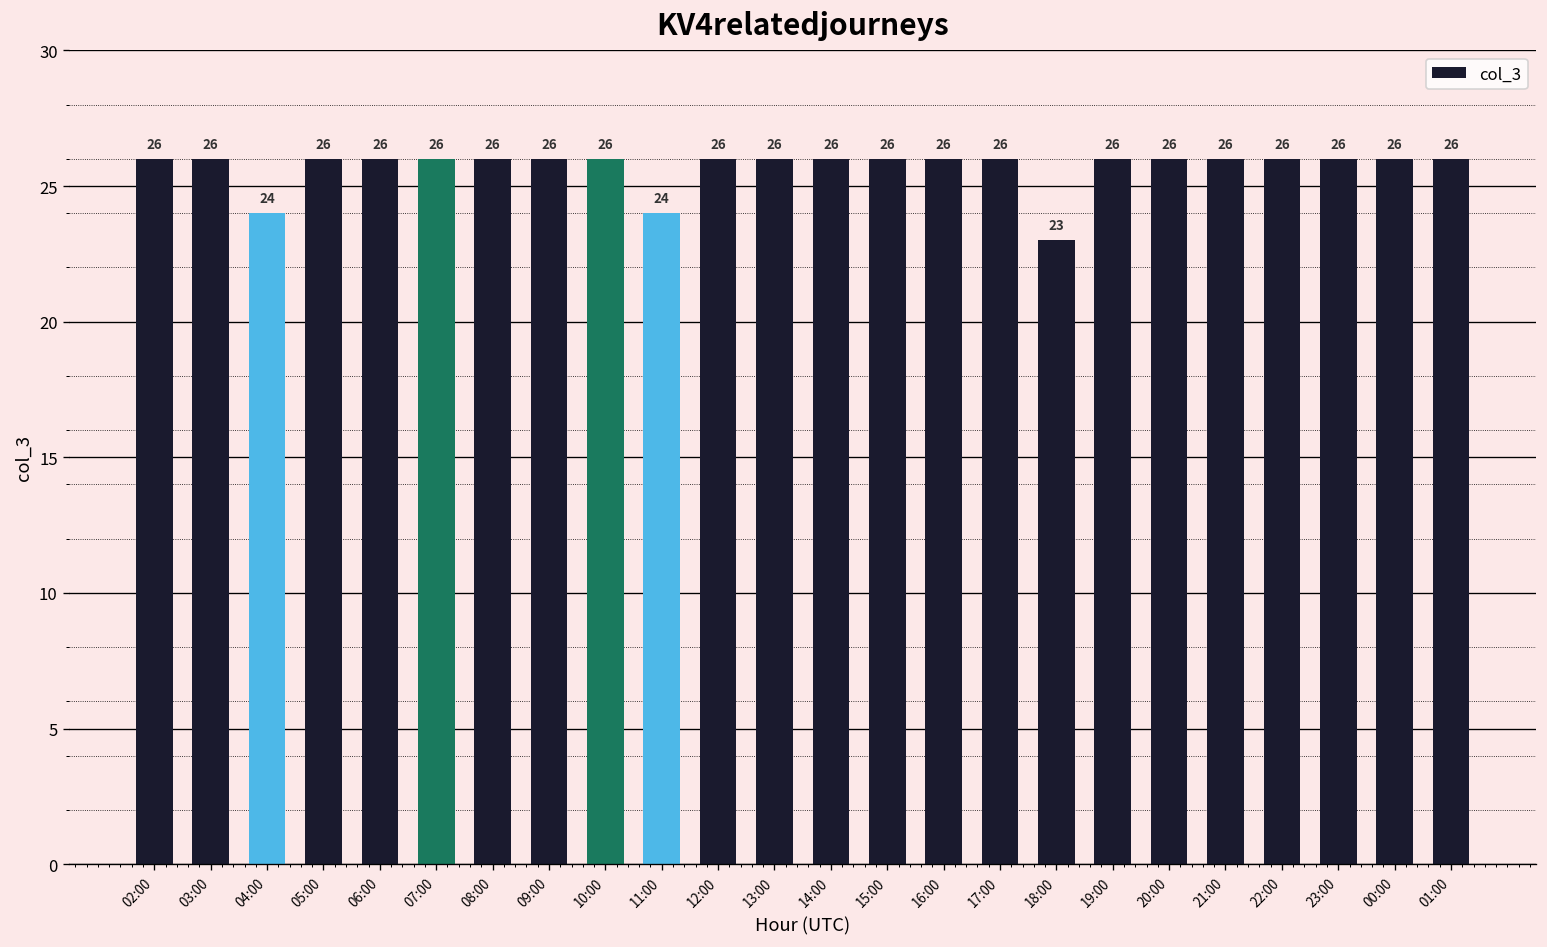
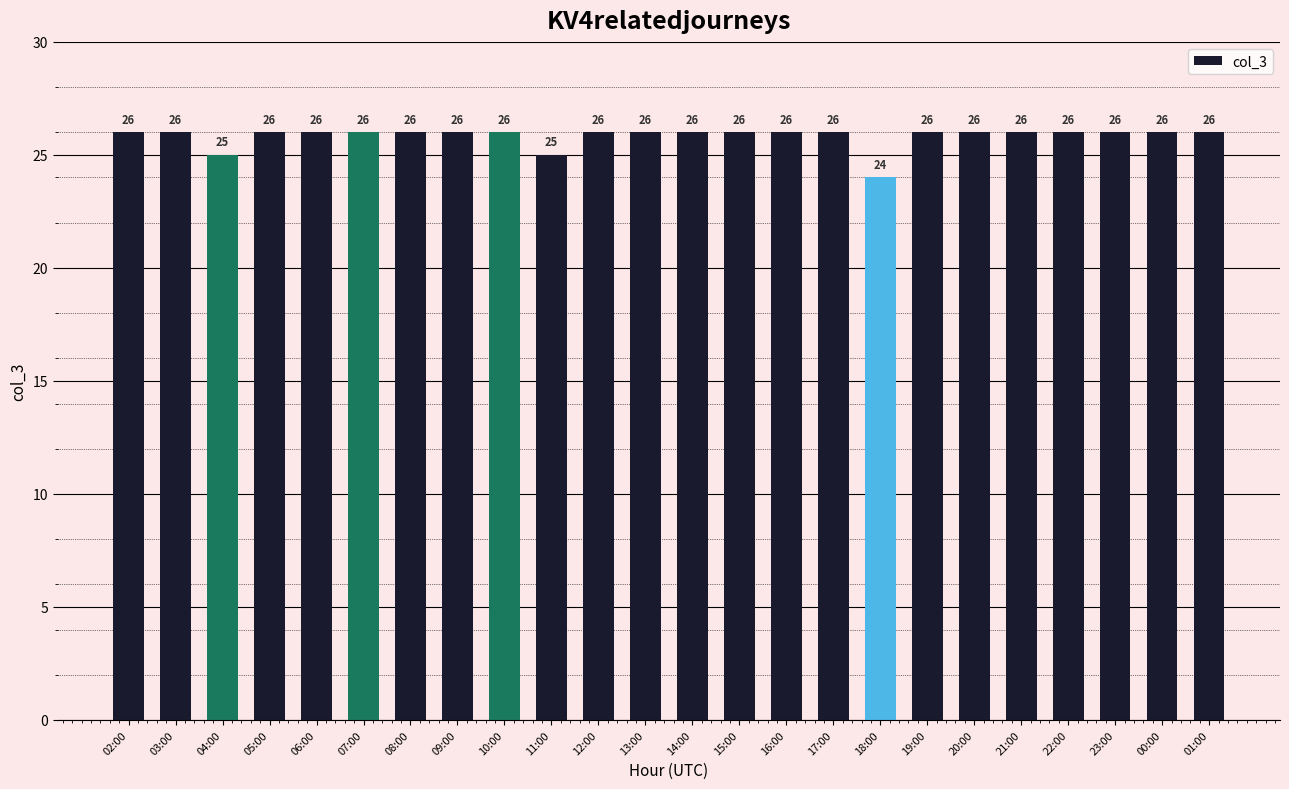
  {
    "02:00": 26,
    "03:00": 26,
-   "04:00": 24,
+   "04:00": 25,
    "05:00": 26,
    "06:00": 26,
    "07:00": 26,
    "08:00": 26,
    "09:00": 26,
    "10:00": 26,
-   "11:00": 24,
+   "11:00": 25,
    "12:00": 26,
    "13:00": 26,
    "14:00": 26,
    "15:00": 26,
    "16:00": 26,
    "17:00": 26,
-   "18:00": 23,
+   "18:00": 24,
    "19:00": 26,
    "20:00": 26,
    "21:00": 26,
    "22:00": 26,
    "23:00": 26,
    "00:00": 26,
    "01:00": 26
  }
